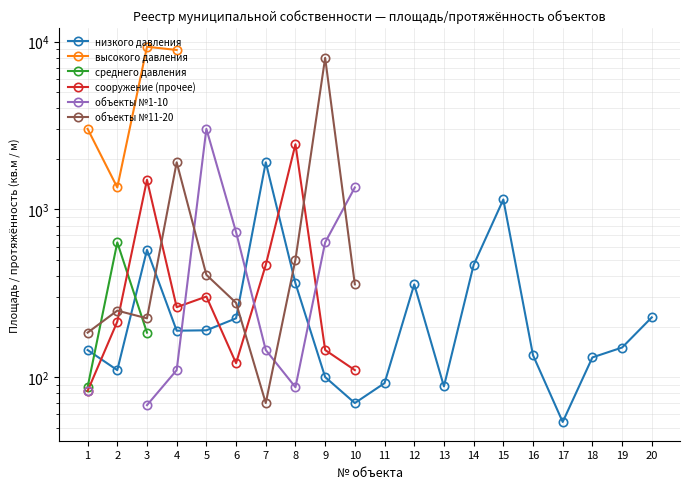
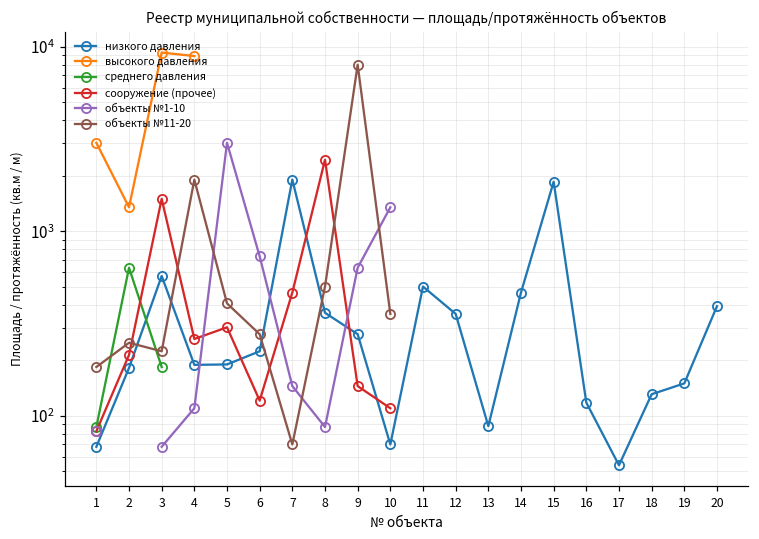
  {
    "низкого давления": {
-     "1": 150,
-     "2": 110,
+     "1": 68,
+     "2": 180,
      "3": 570,
      "4": 190,
      "5": 190,
      "6": 220,
      "7": 1900,
      "8": 360,
-     "9": 100,
+     "9": 280,
      "10": 70,
-     "11": 90,
+     "11": 500,
      "12": 360,
      "13": 90,
      "14": 470,
-     "15": 1100,
-     "16": 140,
+     "15": 1900,
+     "16": 120,
      "17": 54,
      "18": 130,
      "19": 150,
-     "20": 230
+     "20": 390
    },
    "высокого давления": {
      "1": 3000,
      "2": 1400,
      "3": 9000,
      "4": 9000
    },
    "среднего давления": {
      "1": 90,
      "2": 640,
      "3": 180
    },
    "сооружение (прочее)": {
      "2": 210,
      "3": 1500,
      "4": 260,
      "5": 300,
      "6": 120,
      "7": 470,
      "8": 2400,
      "9": 150,
      "10": 110
    },
    "объекты №1-10": {
      "3": 68,
      "4": 110,
      "5": 3000,
      "6": 700,
      "7": 150,
      "8": 90,
      "9": 640,
      "10": 1400
    },
    "объекты №11-20": {
      "1": 180,
      "2": 250,
      "3": 220,
      "4": 1900,
      "5": 410,
      "6": 280,
      "7": 70,
      "8": 500,
      "9": 8000,
      "10": 360
    }
  }
